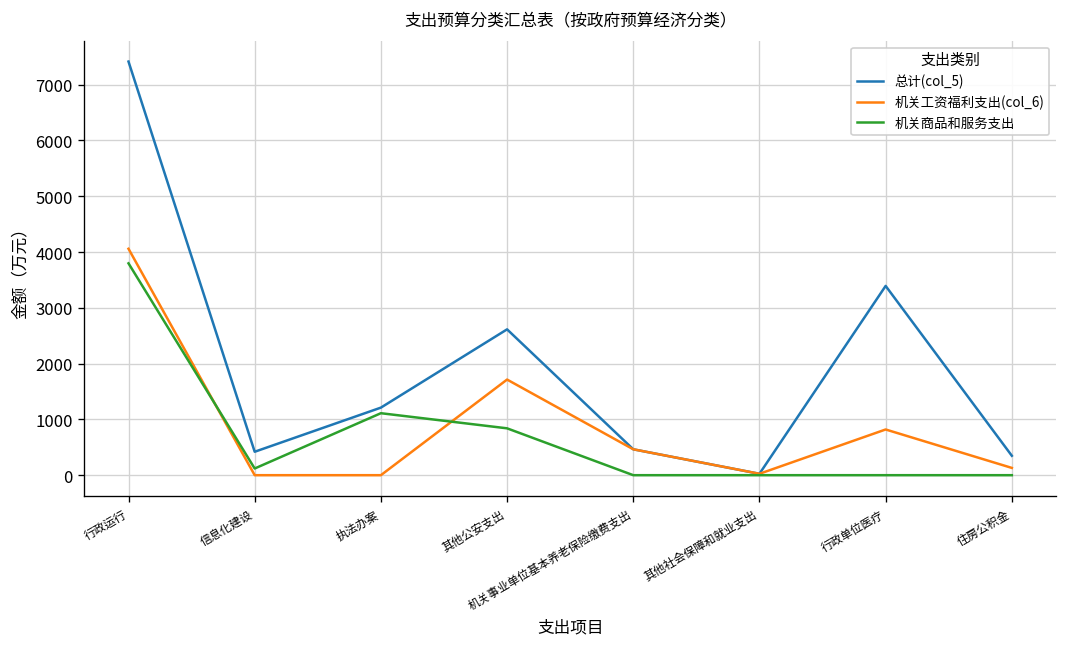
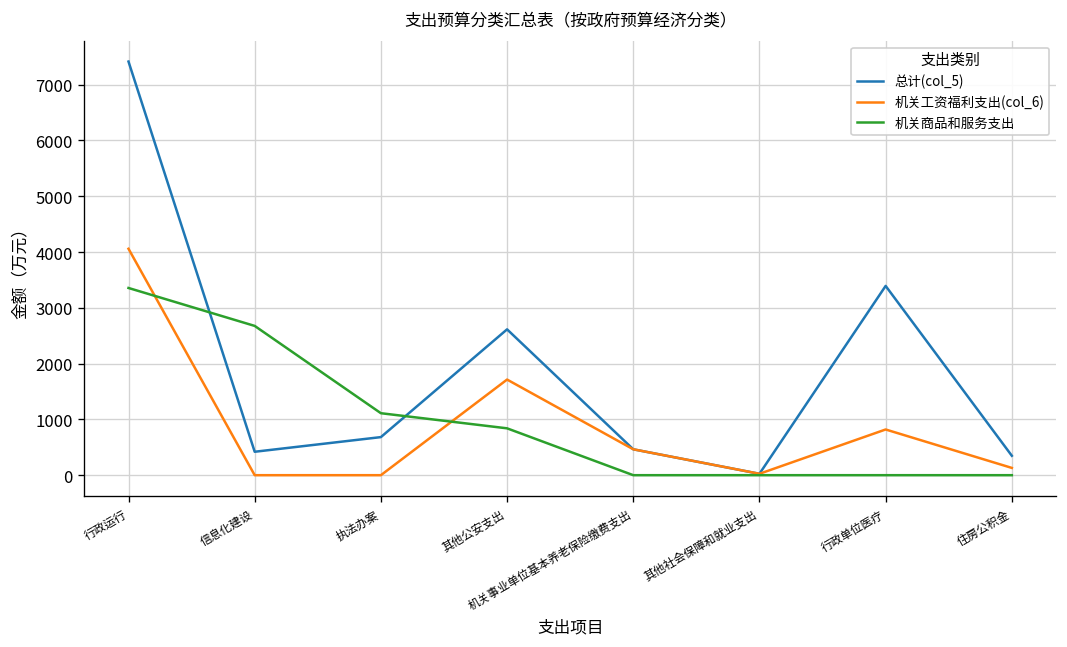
  {
    "总计(col_5)": {
      "行政运行": 7400,
      "信息化建设": 400,
-     "执法办案": 1200,
+     "执法办案": 700,
      "其他公安支出": 2600,
      "行政单位医疗": 3400,
      "住房公积金": 300
    },
    "机关工资福利支出(col_6)": {
      "行政运行": 4100,
      "信息化建设": 0,
      "执法办案": 0,
      "其他公安支出": 1700,
      "行政单位医疗": 800,
      "住房公积金": 100
    },
    "机关商品和服务支出": {
-     "行政运行": 3800,
-     "信息化建设": 100,
+     "行政运行": 3400,
+     "信息化建设": 2700,
      "执法办案": 1100,
      "其他公安支出": 800,
      "机关事业单位基本养老保险缴费支出": 0,
      "行政单位医疗": 0,
      "住房公积金": 0
    }
  }
